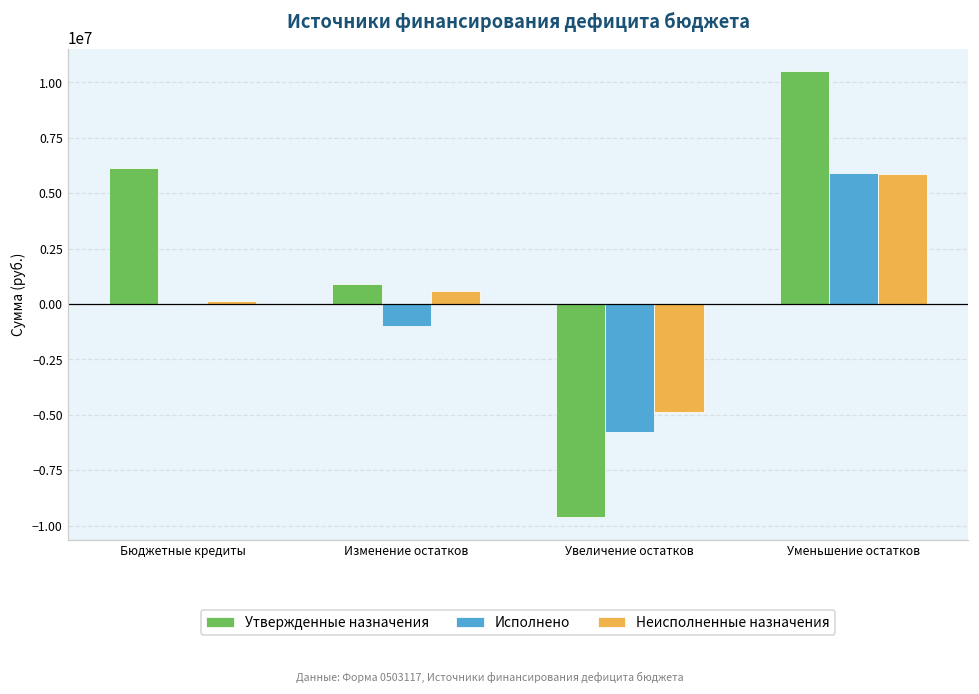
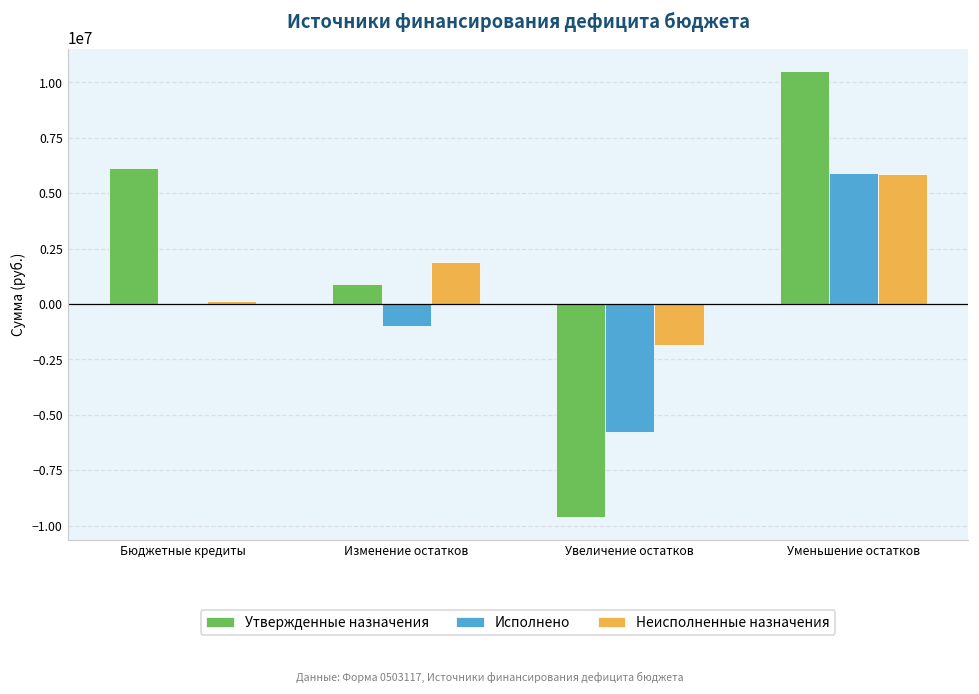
  {
    "Утвержденные назначения": {
      "Бюджетные кредиты": 6100000,
      "Изменение остатков": 900000,
      "Увеличение остатков": -9600000,
      "Уменьшение остатков": 10500000
    },
    "Исполнено": {
      "Бюджетные кредиты": 0,
      "Изменение остатков": -1000000,
      "Увеличение остатков": -5800000,
      "Уменьшение остатков": 5900000
    },
    "Неисполненные назначения": {
      "Бюджетные кредиты": 100000,
-     "Изменение остатков": 600000,
-     "Увеличение остатков": -4900000,
+     "Изменение остатков": 1900000,
+     "Увеличение остатков": -1900000,
      "Уменьшение остатков": 5900000
    }
  }
